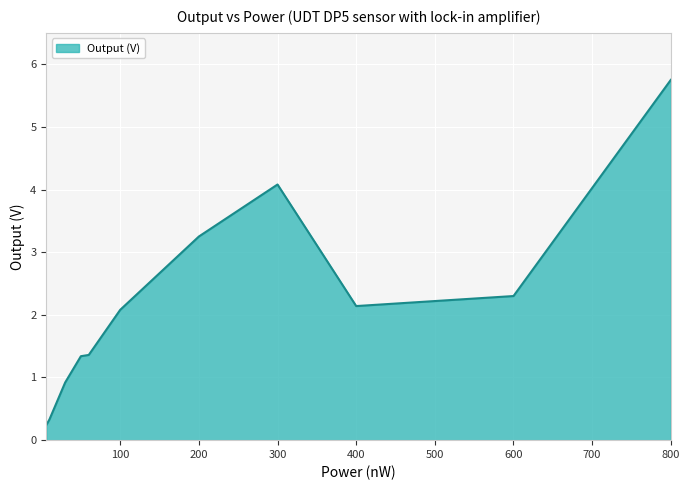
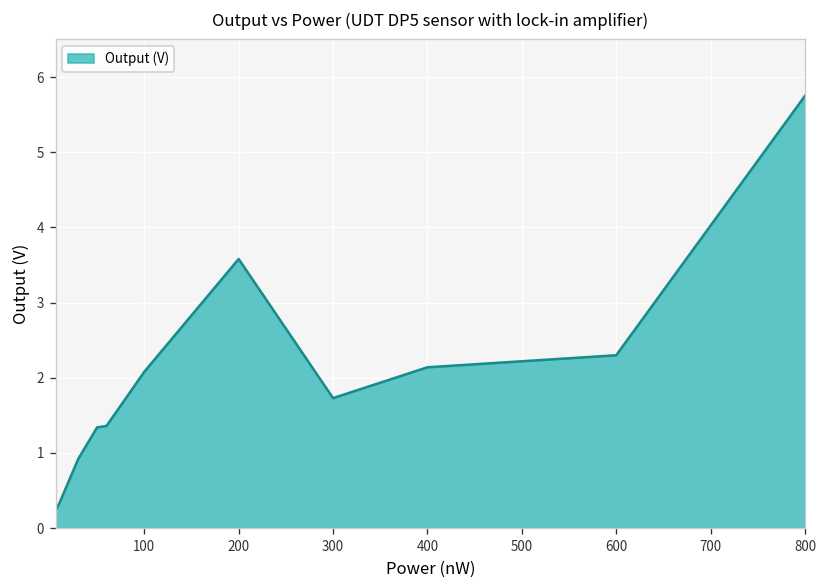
  {
    "100": 2.1,
-   "200": 3.3,
-   "300": 4.1,
+   "200": 3.6,
+   "300": 1.7,
    "400": 2.1,
    "600": 2.3,
    "800": 5.8
  }
